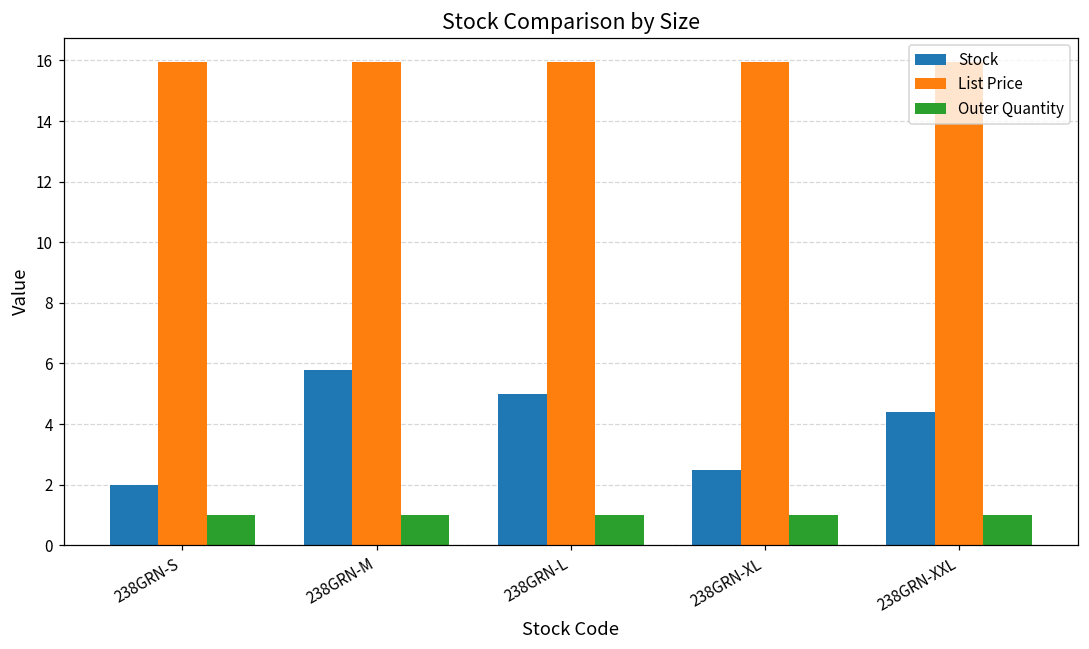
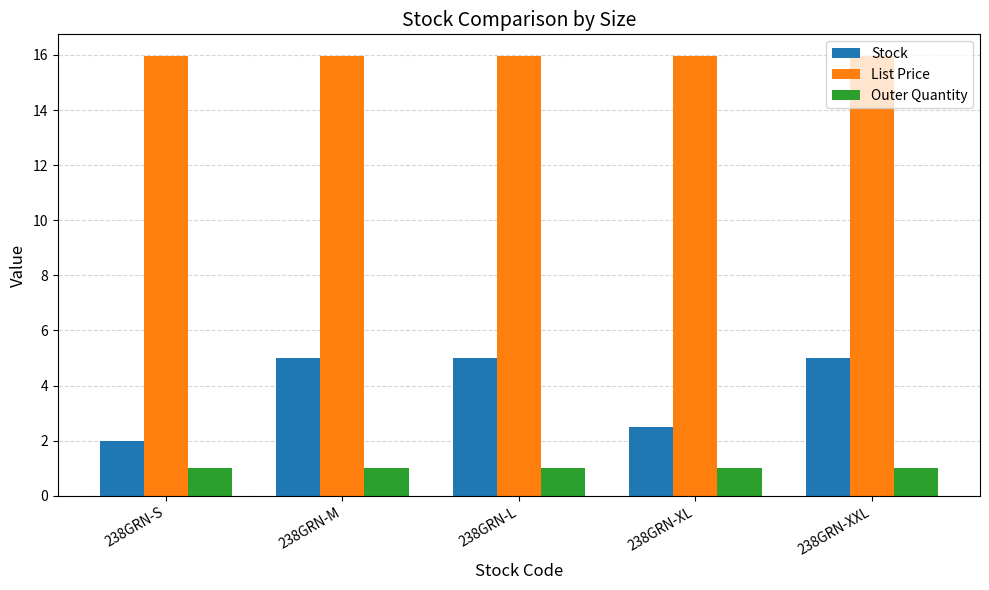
  {
    "Stock": {
      "238GRN-S": 2.0,
-     "238GRN-M": 5.8,
+     "238GRN-M": 5.0,
      "238GRN-L": 5.0,
      "238GRN-XL": 2.5,
-     "238GRN-XXL": 4.4
+     "238GRN-XXL": 5.0
    },
    "List Price": {
      "238GRN-S": 16.0,
      "238GRN-M": 16.0,
      "238GRN-L": 16.0,
      "238GRN-XL": 16.0
    },
    "Outer Quantity": {
      "238GRN-S": 1.0,
      "238GRN-M": 1.0,
      "238GRN-L": 1.0,
      "238GRN-XL": 1.0,
      "238GRN-XXL": 1.0
    }
  }
